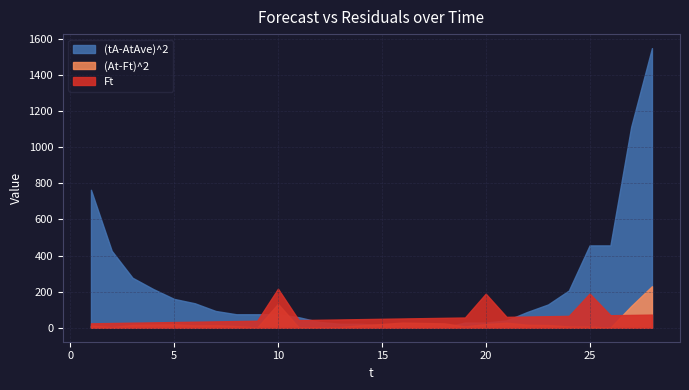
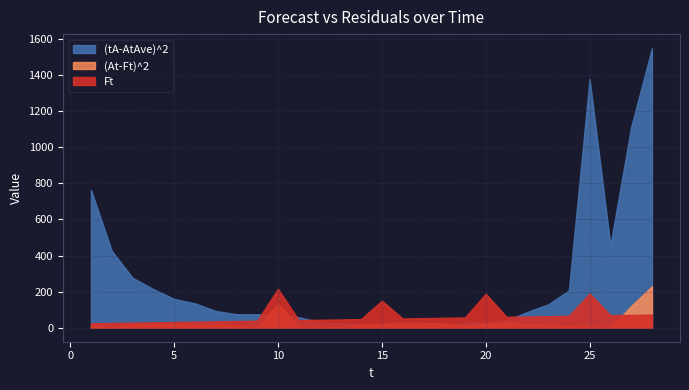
  {
    "(tA-AtAve)^2": {
      "5": 160,
      "10": 70,
-     "25": 460
+     "25": 1380
    },
    "(At-Ft)^2": {
      "10": 130
    },
    "Ft": {
      "10": 220,
-     "15": 50,
+     "15": 150,
      "20": 190,
      "25": 190
    }
  }
